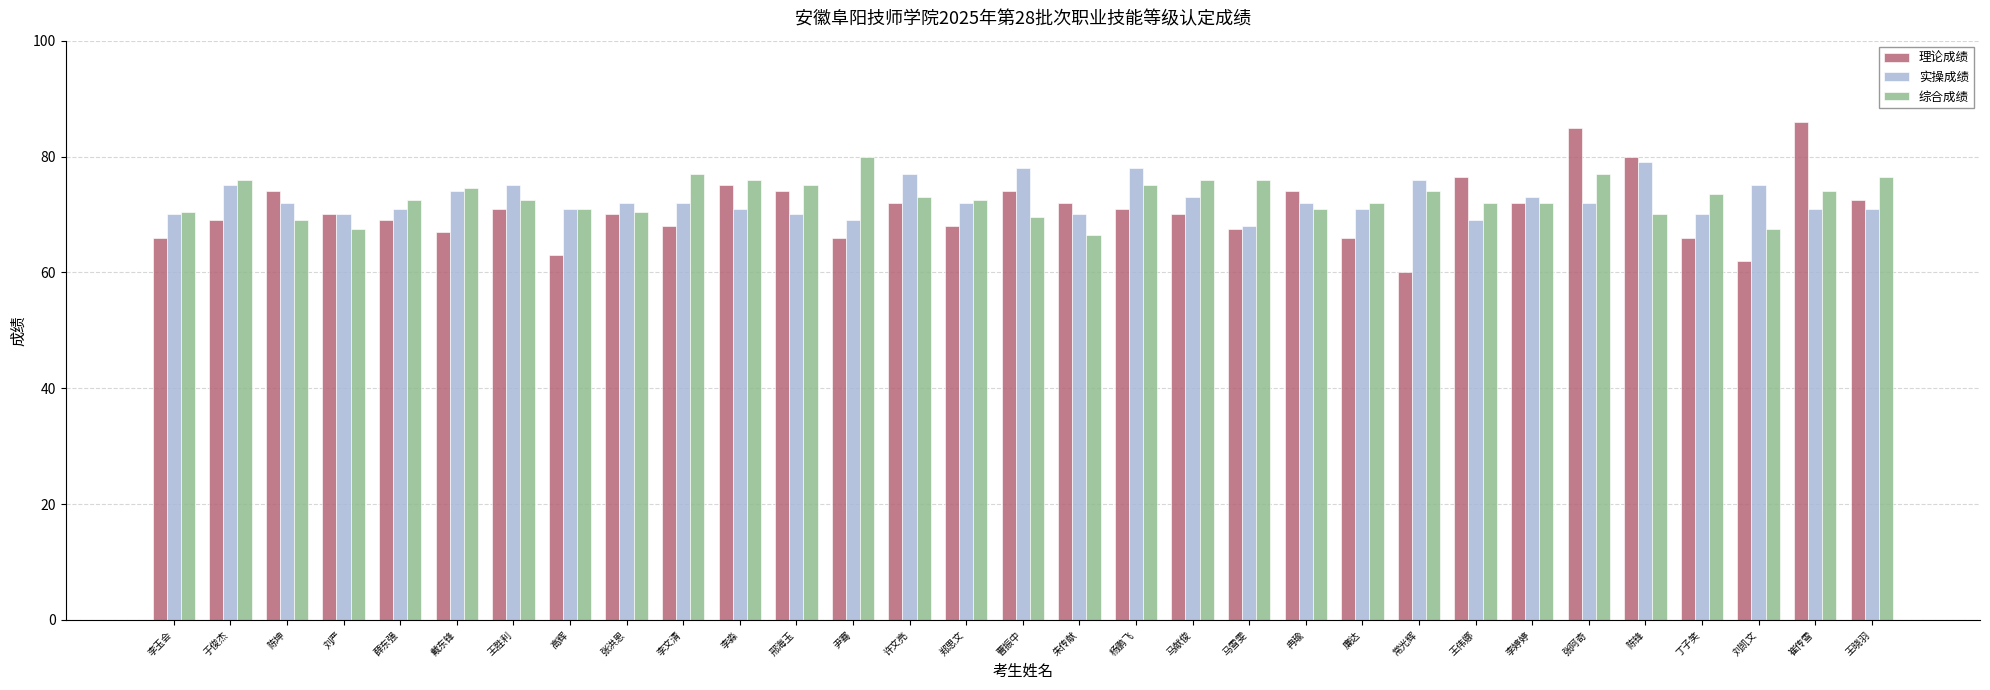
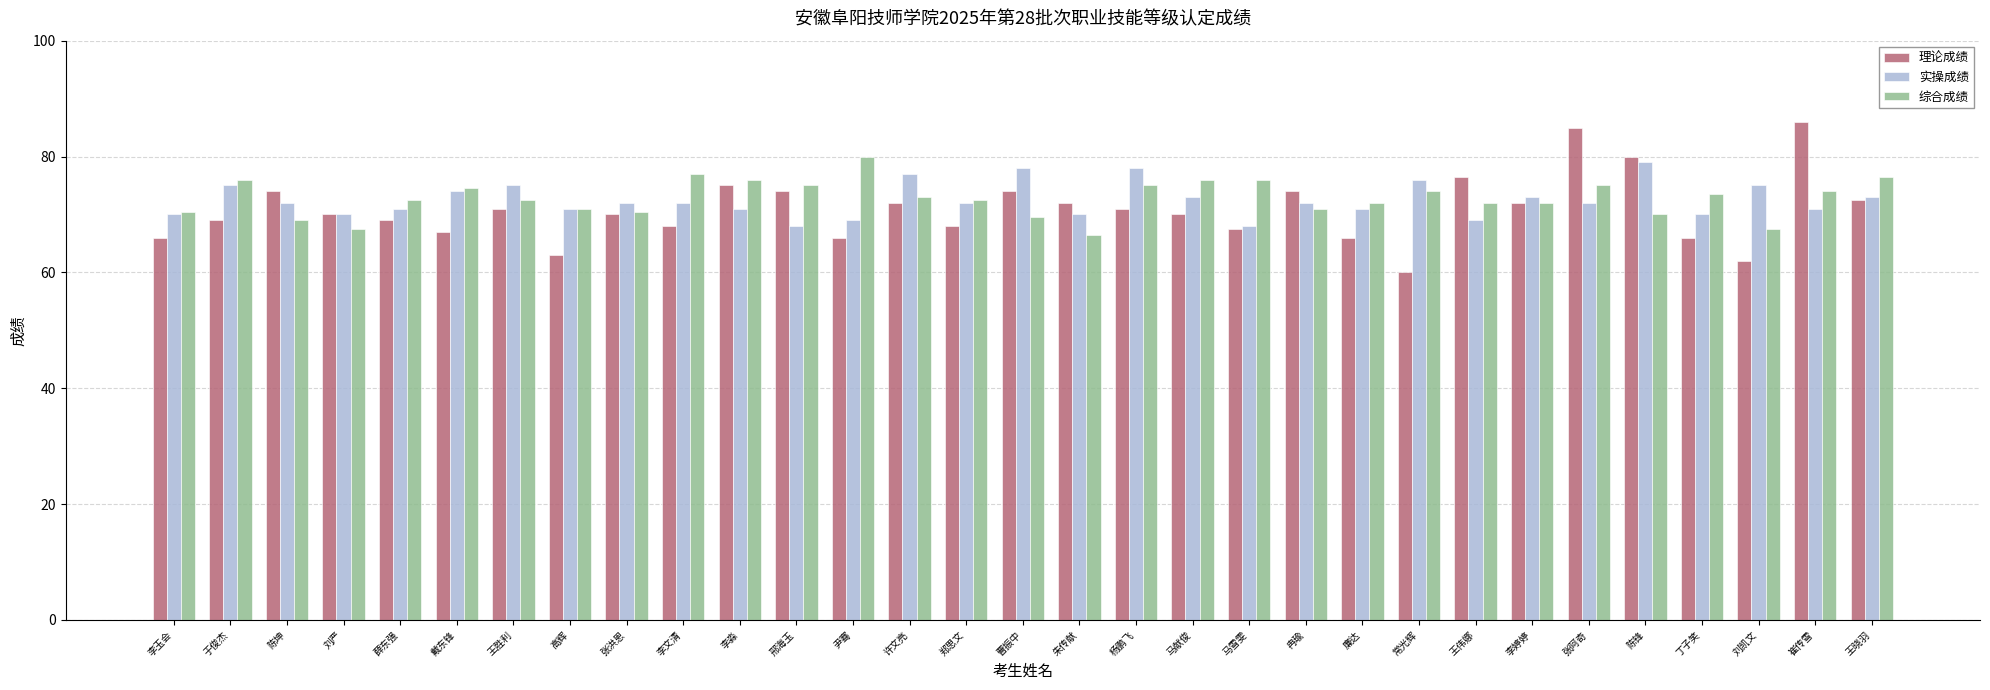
  {
    "理论成绩": {
      "李玉会": 66,
      "于俊杰": 69,
      "陈坤": 74,
      "刘严": 70,
      "薛东强": 69,
      "戴东锋": 67,
      "王胜利": 71,
      "高辉": 63,
      "张洪恩": 70,
      "李文清": 68,
      "李淼": 75,
      "邢海玉": 74,
      "尹骞": 66,
      "许文亮": 72,
      "郑思文": 68,
      "曹振中": 74,
      "朱传献": 72,
      "杨鹏飞": 71,
      "马献俊": 70,
      "马雪雯": 68,
      "冉瑜": 74,
      "廉达": 66,
      "常光辉": 60,
      "王伟娜": 77,
      "李婷婷": 72,
      "张阿奇": 85,
      "陈锋": 80,
      "丁子笑": 66,
      "刘凯文": 62,
      "崔传雪": 86,
      "王晓羽": 73
    },
    "实操成绩": {
      "李玉会": 70,
      "于俊杰": 75,
      "陈坤": 72,
      "刘严": 70,
      "薛东强": 71,
      "戴东锋": 74,
      "王胜利": 75,
      "高辉": 71,
      "张洪恩": 72,
      "李文清": 72,
      "李淼": 71,
-     "邢海玉": 70,
+     "邢海玉": 68,
      "尹骞": 69,
      "许文亮": 77,
      "郑思文": 72,
      "曹振中": 78,
      "朱传献": 70,
      "杨鹏飞": 78,
      "马献俊": 73,
      "马雪雯": 68,
      "冉瑜": 72,
      "廉达": 71,
      "常光辉": 76,
      "王伟娜": 69,
      "李婷婷": 73,
      "张阿奇": 72,
      "陈锋": 79,
      "丁子笑": 70,
      "刘凯文": 75,
      "崔传雪": 71,
-     "王晓羽": 71
+     "王晓羽": 73
    },
    "综合成绩": {
      "李玉会": 71,
      "于俊杰": 76,
      "陈坤": 69,
      "刘严": 68,
      "薛东强": 73,
      "戴东锋": 75,
      "王胜利": 73,
      "高辉": 71,
      "张洪恩": 71,
      "李文清": 77,
      "李淼": 76,
      "邢海玉": 75,
      "尹骞": 80,
      "许文亮": 73,
      "郑思文": 73,
      "曹振中": 70,
      "朱传献": 67,
      "杨鹏飞": 75,
      "马献俊": 76,
      "马雪雯": 76,
      "冉瑜": 71,
      "廉达": 72,
      "常光辉": 74,
      "王伟娜": 72,
      "李婷婷": 72,
-     "张阿奇": 77,
+     "张阿奇": 75,
      "陈锋": 70,
      "丁子笑": 74,
      "刘凯文": 68,
      "崔传雪": 74,
      "王晓羽": 77
    }
  }
